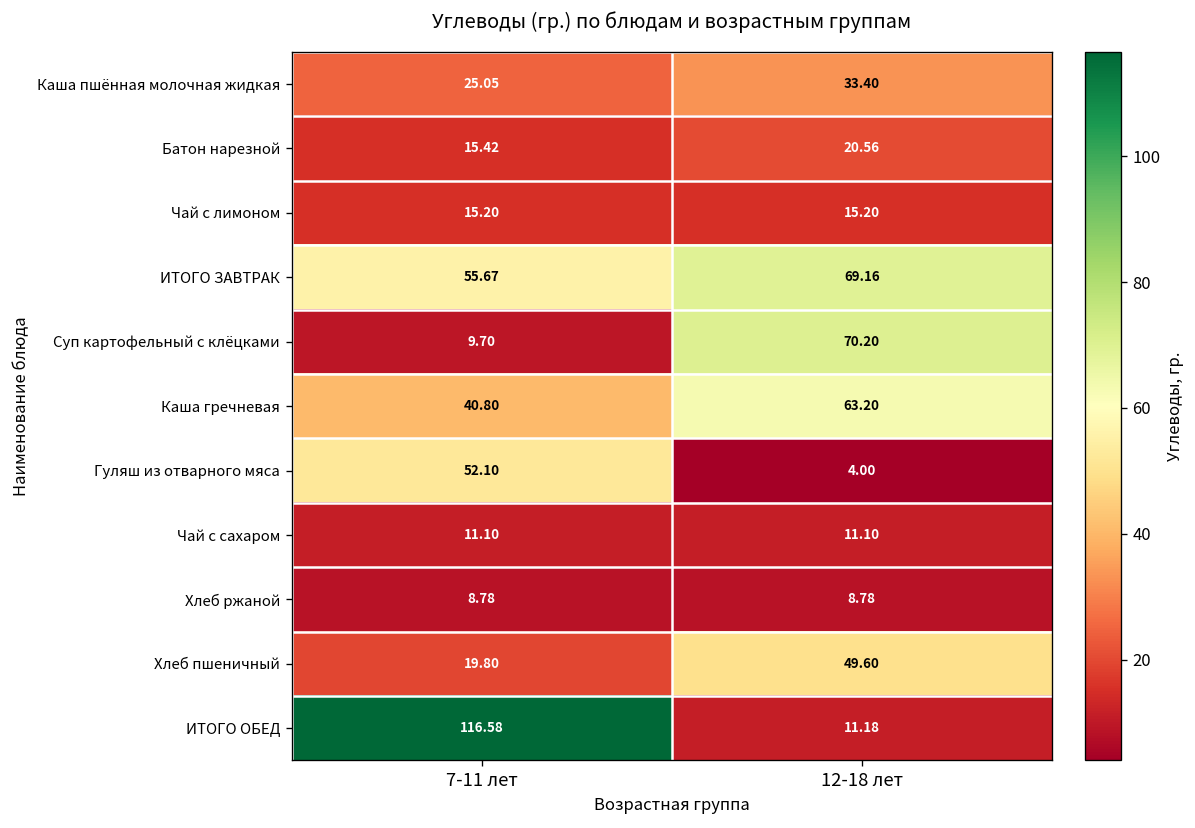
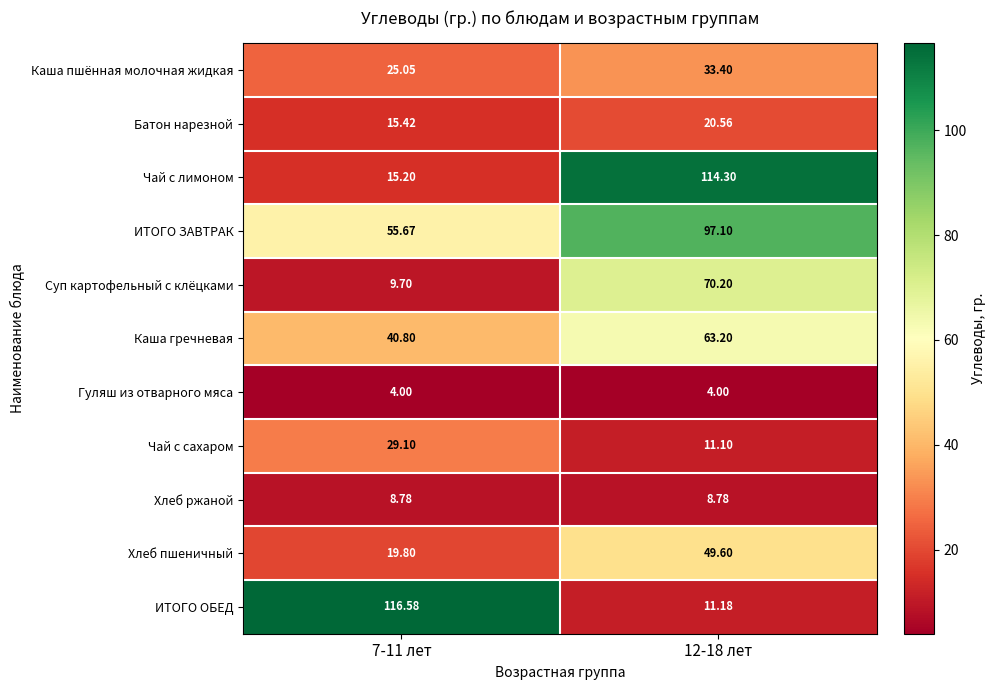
  {
    "Каша пшённая молочная жидкая": {
      "7-11 лет": 25.05,
      "12-18 лет": 33.40
    },
    "Батон нарезной": {
      "7-11 лет": 15.42,
      "12-18 лет": 20.56
    },
    "Чай с лимоном": {
      "7-11 лет": 15.20,
-     "12-18 лет": 15.20
+     "12-18 лет": 114.30
    },
    "ИТОГО ЗАВТРАК": {
      "7-11 лет": 55.67,
-     "12-18 лет": 69.16
+     "12-18 лет": 97.10
    },
    "Суп картофельный с клёцками": {
      "7-11 лет": 9.70,
      "12-18 лет": 70.20
    },
    "Каша гречневая": {
      "7-11 лет": 40.80,
      "12-18 лет": 63.20
    },
    "Гуляш из отварного мяса": {
-     "7-11 лет": 52.10,
+     "7-11 лет": 4.00,
      "12-18 лет": 4.00
    },
    "Чай с сахаром": {
-     "7-11 лет": 11.10,
+     "7-11 лет": 29.10,
      "12-18 лет": 11.10
    },
    "Хлеб ржаной": {
      "7-11 лет": 8.78,
      "12-18 лет": 8.78
    },
    "Хлеб пшеничный": {
      "7-11 лет": 19.80,
      "12-18 лет": 49.60
    },
    "ИТОГО ОБЕД": {
      "7-11 лет": 116.58,
      "12-18 лет": 11.18
    }
  }
